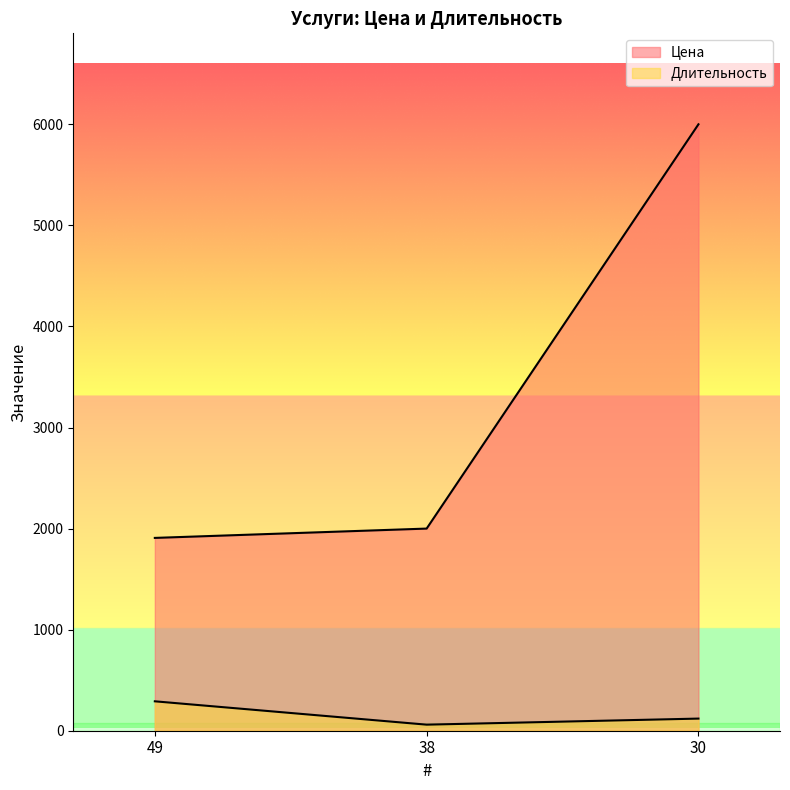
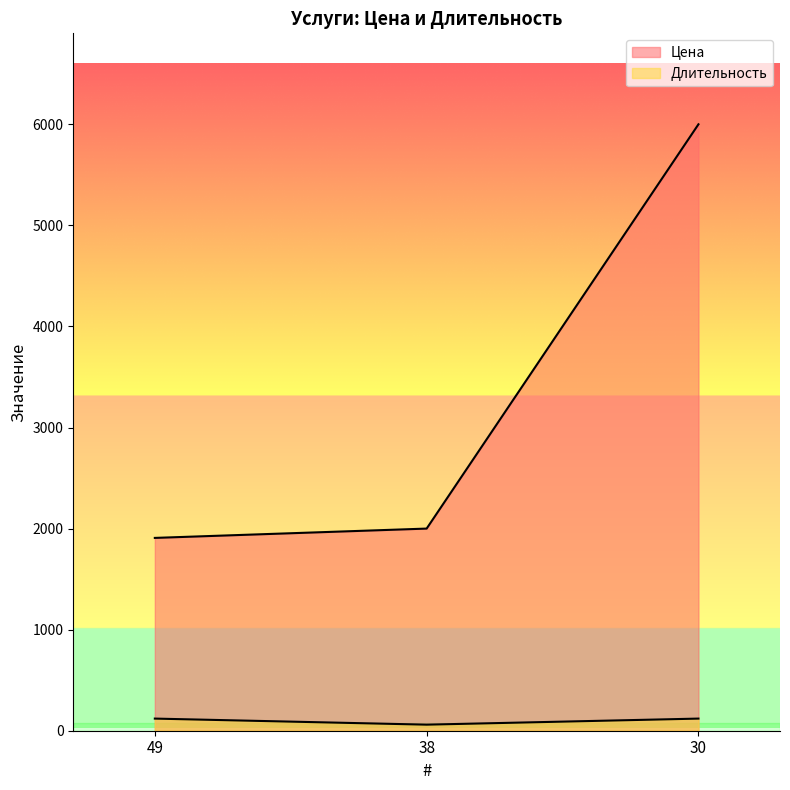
  {
    "Цена": {
      "49": 1910,
      "38": 2000,
      "30": 6000
    },
    "Длительность": {
-     "49": 290,
+     "49": 120,
      "38": 60,
      "30": 120
    }
  }
